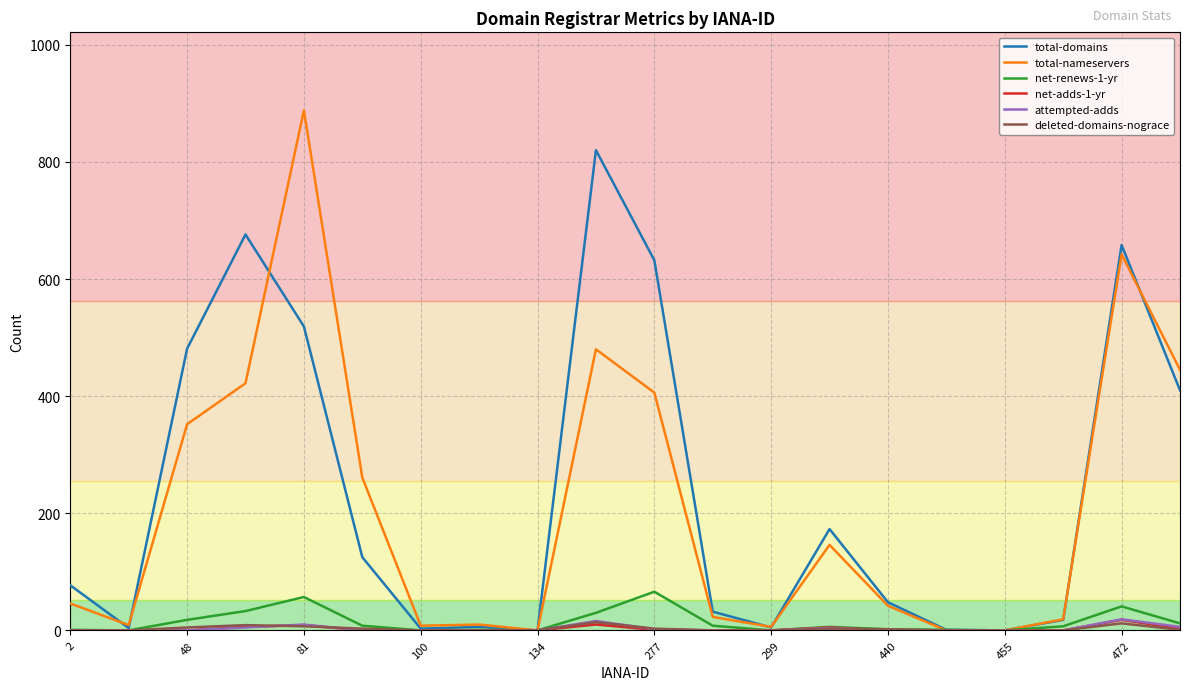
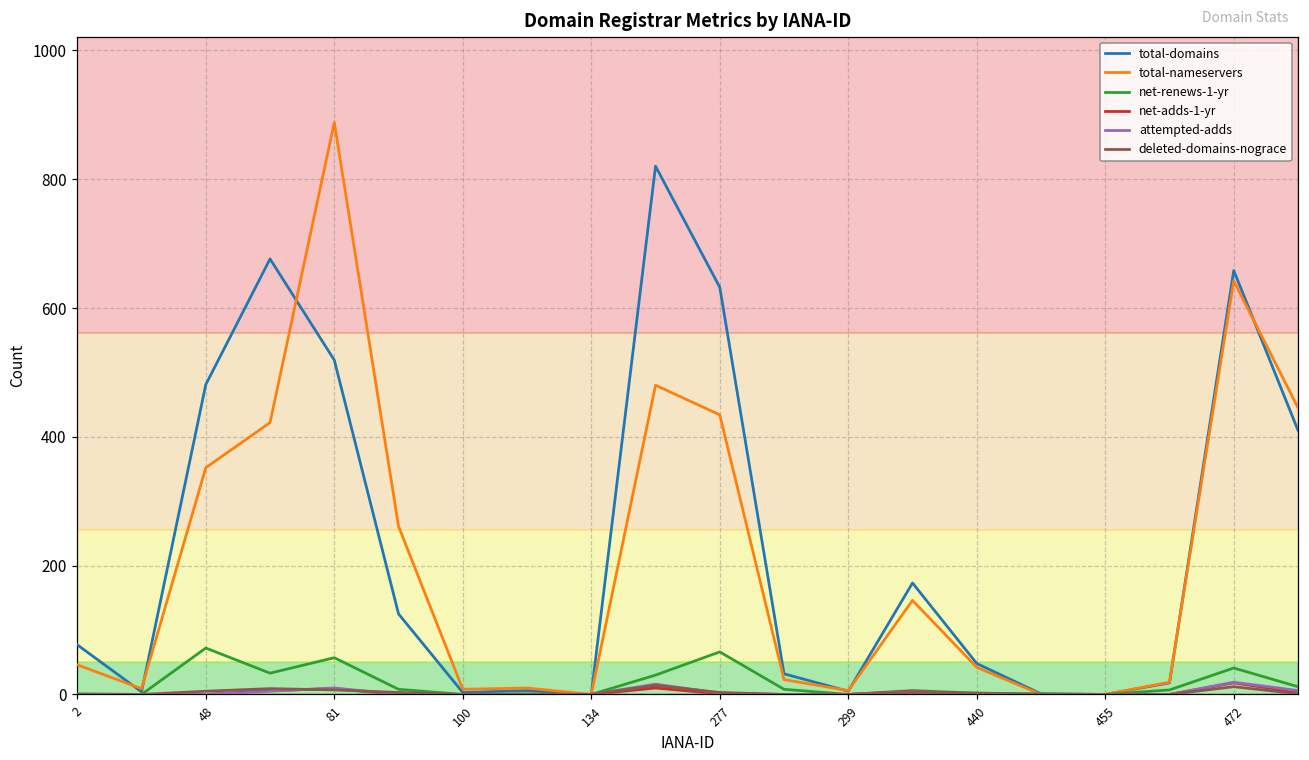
  {
    "total-domains": {
      "2": 80,
      "48": 480,
      "81": 520,
      "277": 630,
      "440": 50,
      "472": 660
    },
    "total-nameservers": {
      "2": 50,
      "48": 350,
      "81": 890,
      "100": 10,
-     "277": 410,
+     "277": 430,
      "440": 40,
      "472": 640
    },
    "net-renews-1-yr": {
-     "48": 20,
+     "48": 70,
      "81": 60,
      "277": 70,
      "472": 40
    },
    "deleted-domains-nograce": {
      "48": 10,
      "472": 10
    }
  }
